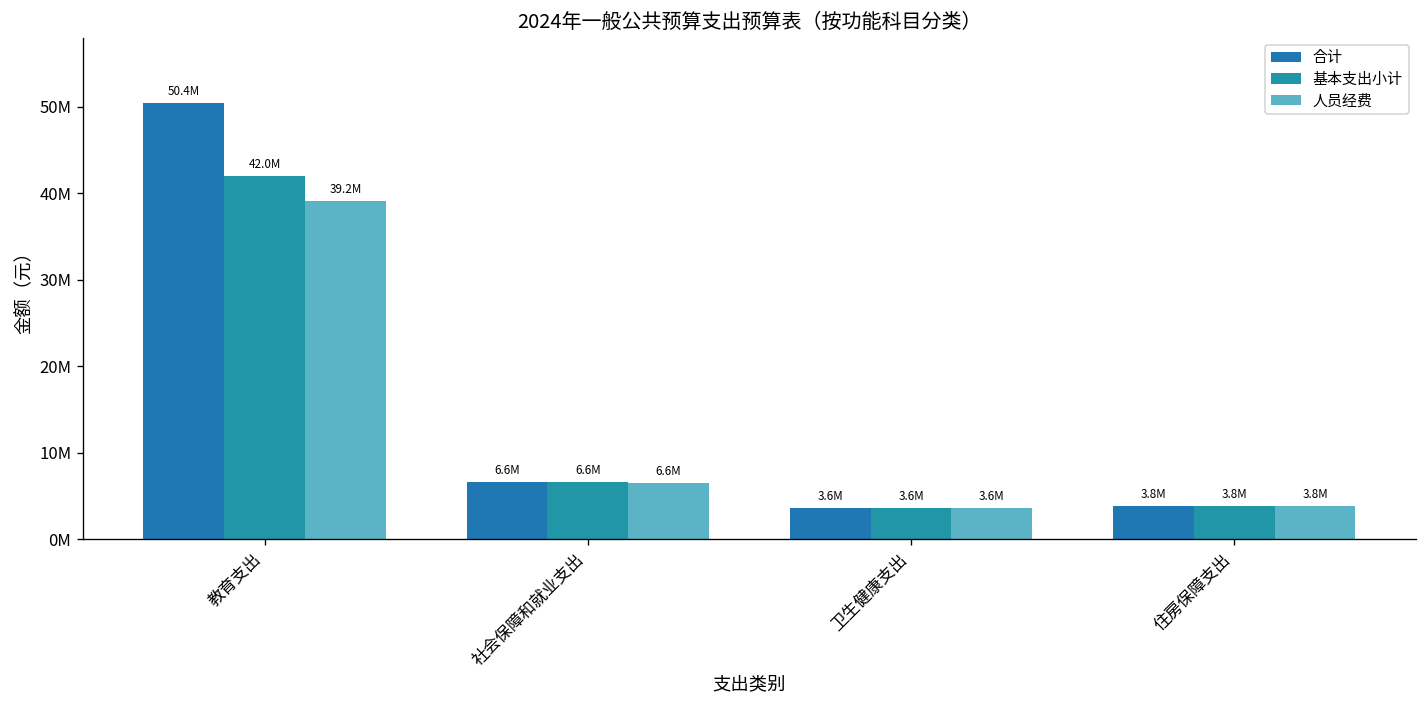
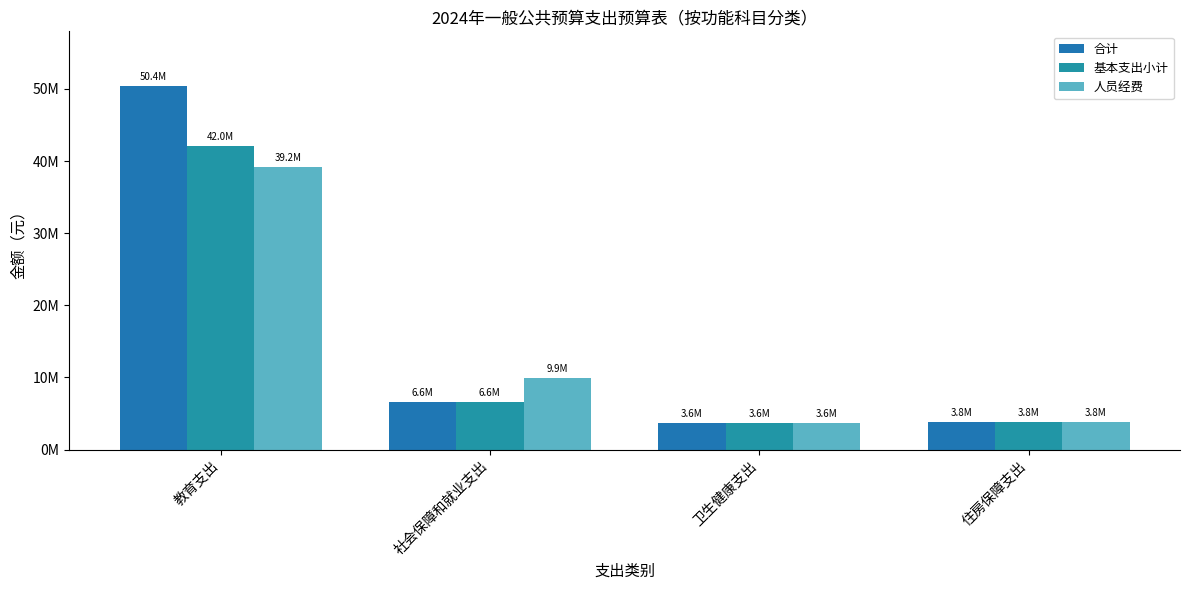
  {
    "人员经费": {
      "教育支出": "39.2M",
-     "社会保障和就业支出": "6.6M",
+     "社会保障和就业支出": "9.9M",
      "卫生健康支出": "3.6M",
      "住房保障支出": "3.8M"
    }
  }
